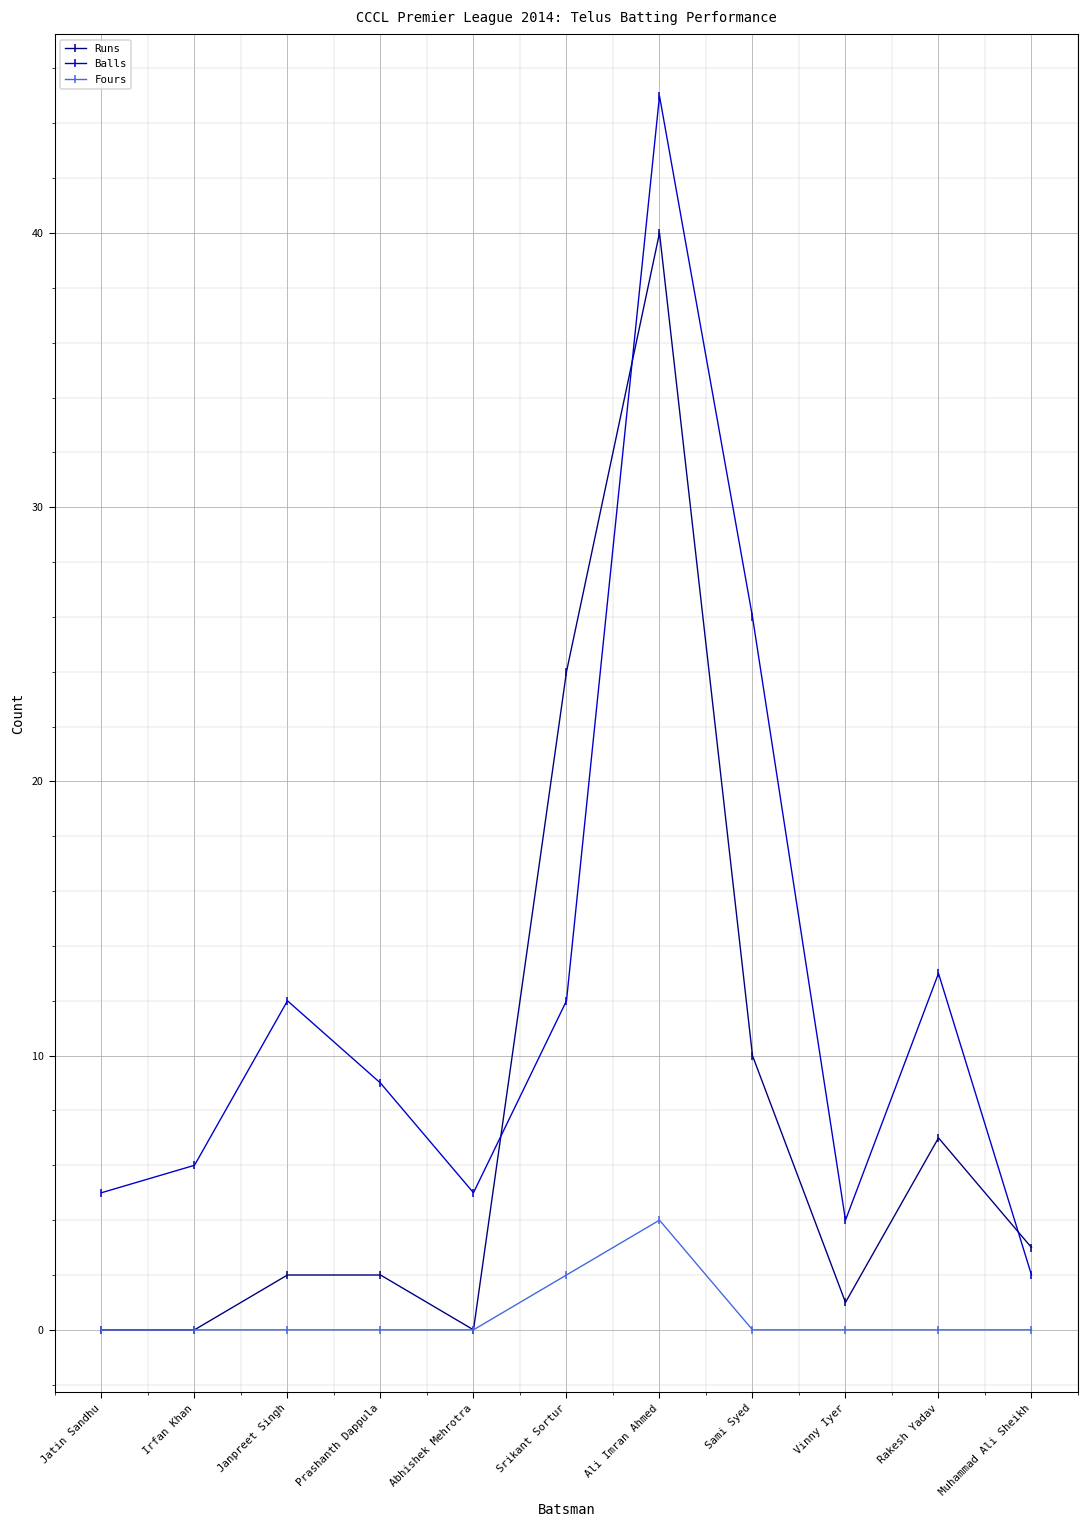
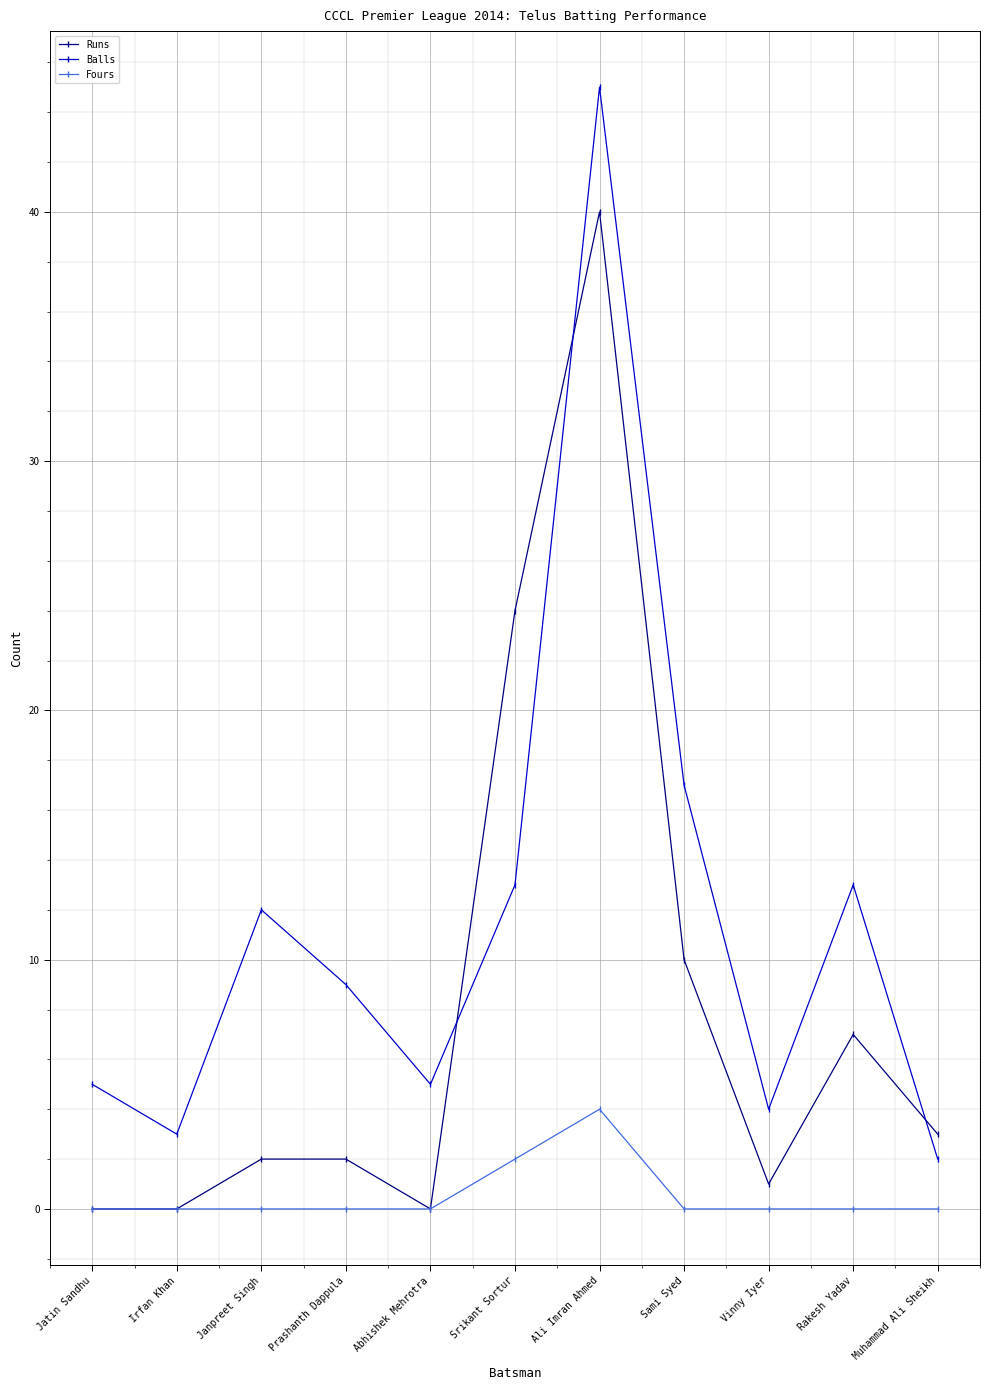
  {
    "Runs": {
      "Janpreet Singh": 2,
      "Prashanth Dappula": 2,
      "Srikant Sortur": 24,
      "Ali Imran Ahmed": 40,
      "Sami Syed": 10,
      "Vinny Iyer": 1,
      "Rakesh Yadav": 7,
      "Muhammad Ali Sheikh": 3
    },
    "Balls": {
      "Jatin Sandhu": 5,
-     "Irfan Khan": 6,
+     "Irfan Khan": 3,
      "Janpreet Singh": 12,
      "Prashanth Dappula": 9,
      "Abhishek Mehrotra": 5,
-     "Srikant Sortur": 12,
+     "Srikant Sortur": 13,
      "Ali Imran Ahmed": 45,
-     "Sami Syed": 26,
+     "Sami Syed": 17,
      "Vinny Iyer": 4,
      "Rakesh Yadav": 13,
      "Muhammad Ali Sheikh": 2
    },
    "Fours": {
      "Janpreet Singh": 0,
      "Prashanth Dappula": 0,
      "Srikant Sortur": 2,
      "Ali Imran Ahmed": 4,
      "Sami Syed": 0,
      "Vinny Iyer": 0,
      "Rakesh Yadav": 0,
      "Muhammad Ali Sheikh": 0
    }
  }
